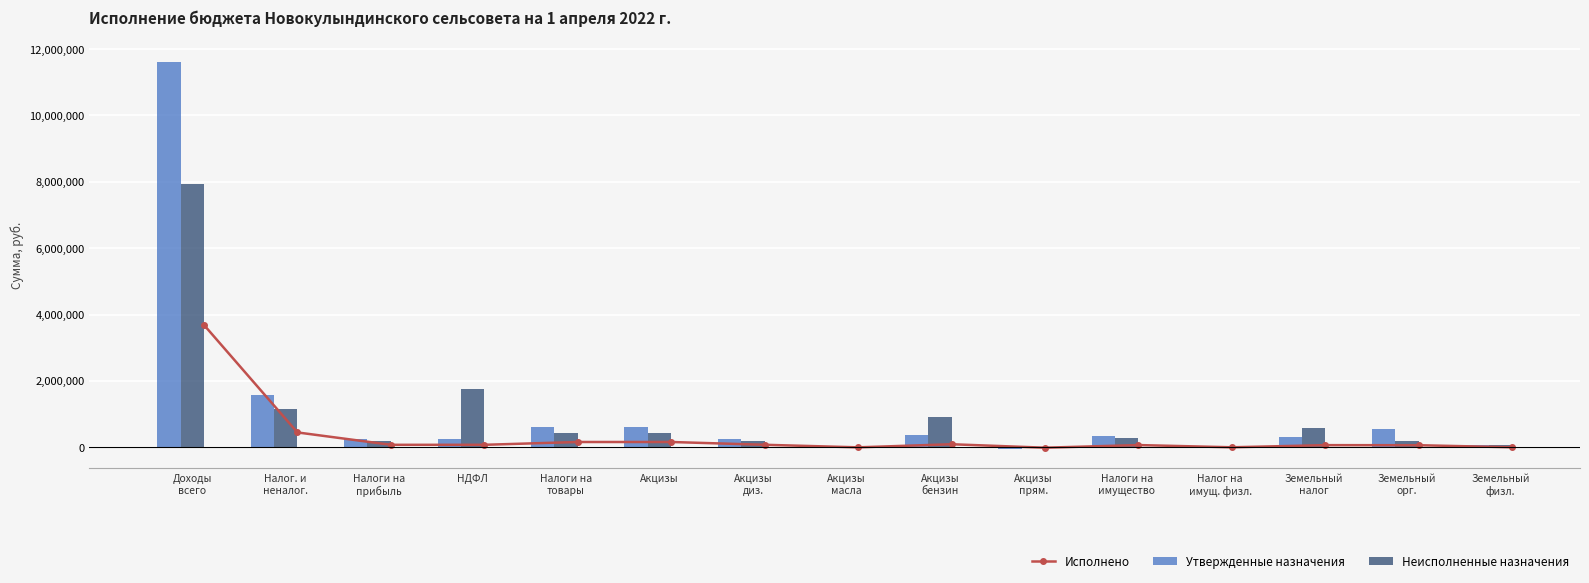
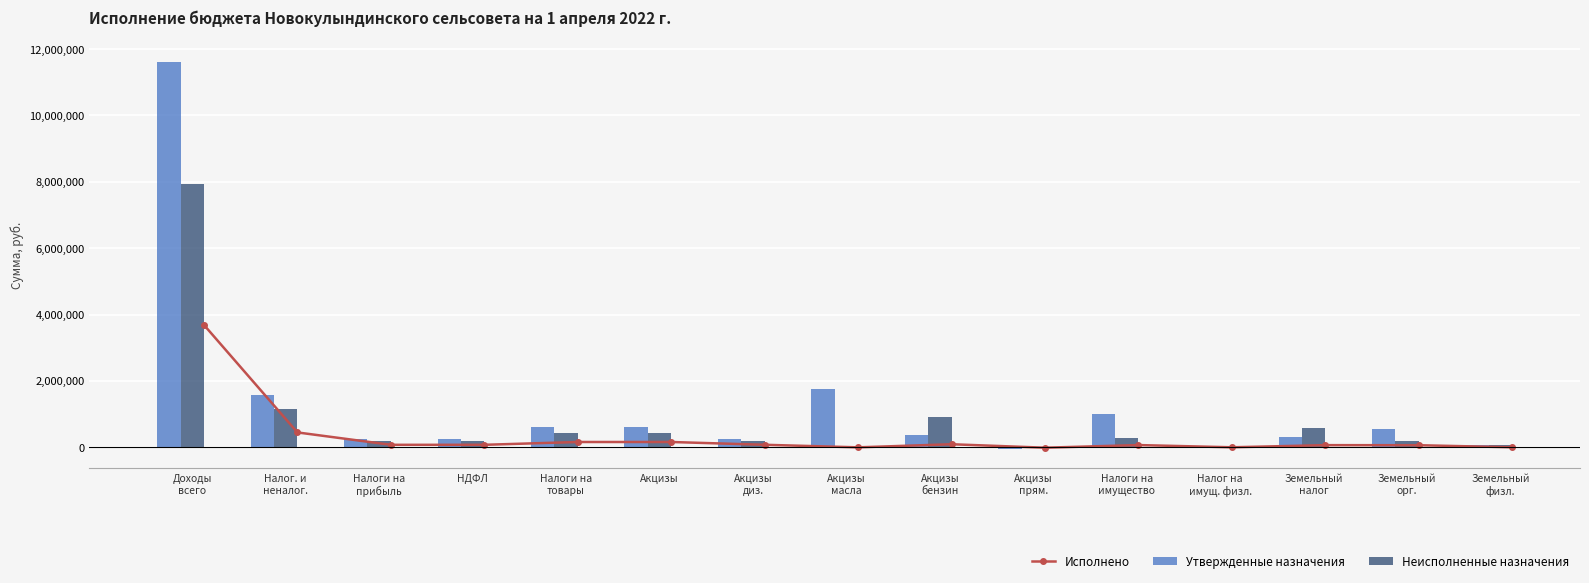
  {
    "Утвержденные назначения": {
      "Доходы всего": "11,600,000",
      "Налог. и неналог.": "1,600,000",
      "Налоги на прибыль": "300,000",
      "НДФЛ": "300,000",
      "Налоги на товары": "600,000",
      "Акцизы": "600,000",
      "Акцизы диз.": "300,000",
-     "Акцизы масла": "0",
+     "Акцизы масла": "1,800,000",
      "Акцизы бензин": "400,000",
-     "Налоги на имущество": "300,000",
+     "Налоги на имущество": "1,000,000",
      "Земельный налог": "300,000",
      "Земельный орг.": "600,000"
    },
    "Неисполненные назначения": {
      "Доходы всего": "7,900,000",
      "Налог. и неналог.": "1,100,000",
      "Налоги на прибыль": "200,000",
-     "НДФЛ": "1,800,000",
+     "НДФЛ": "200,000",
      "Налоги на товары": "400,000",
      "Акцизы": "400,000",
      "Акцизы диз.": "200,000",
      "Акцизы бензин": "900,000",
      "Налоги на имущество": "300,000",
      "Земельный налог": "600,000",
      "Земельный орг.": "200,000"
    }
  }
